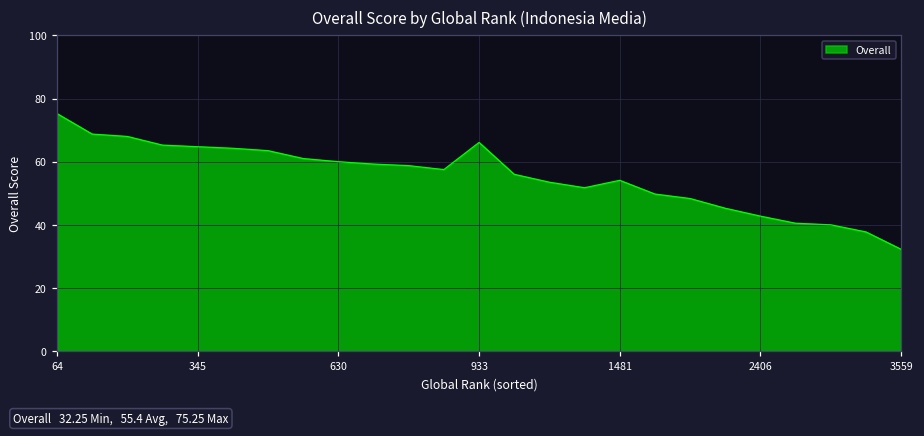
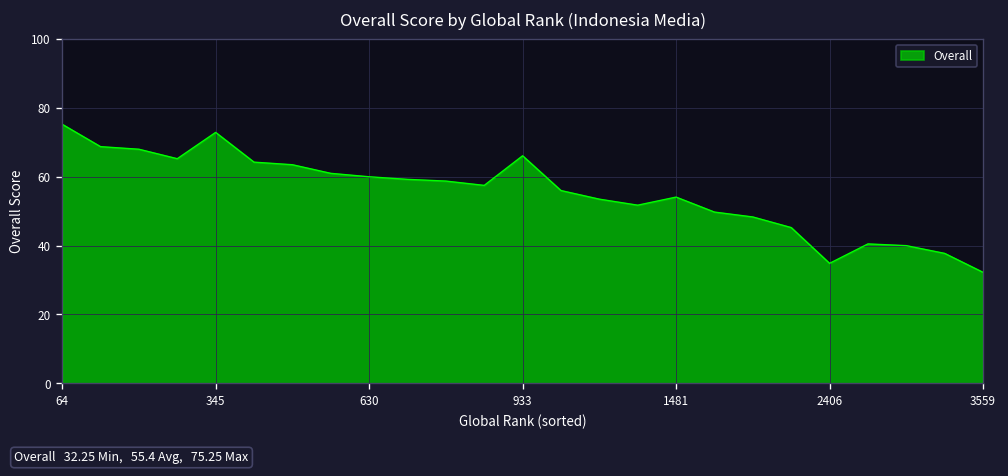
  {
    "64": 75,
-   "345": 65,
+   "345": 73,
    "630": 60,
    "933": 66,
    "1481": 54,
-   "2406": 43,
+   "2406": 35,
    "3559": 32
  }
